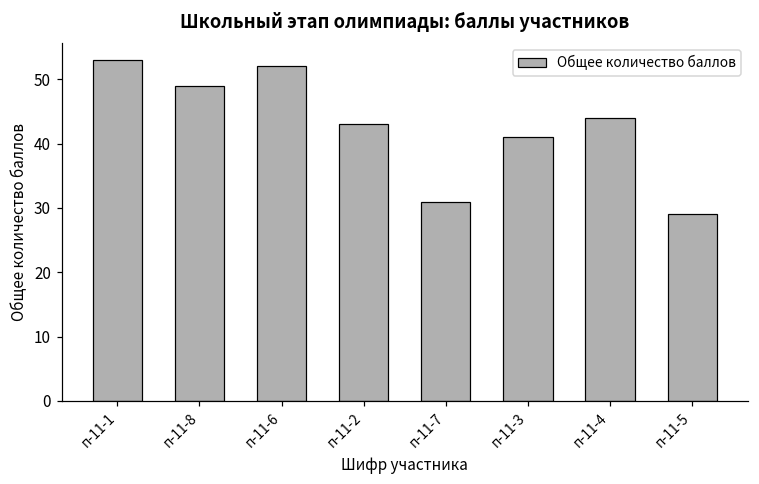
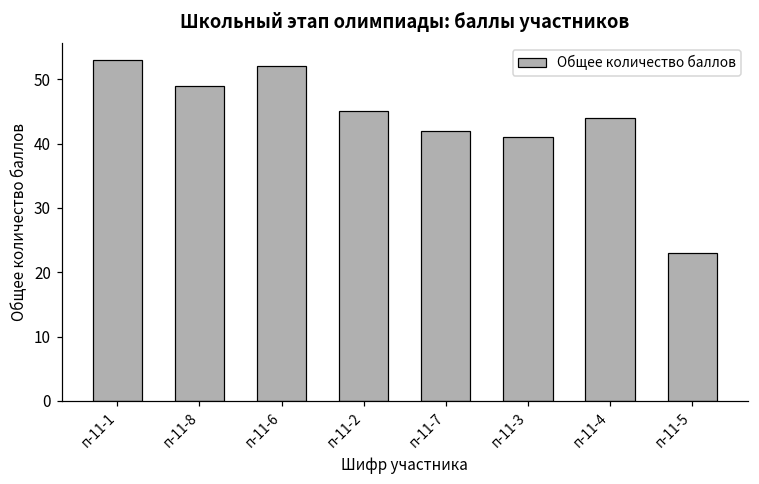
  {
    "п-11-1": 53,
    "п-11-8": 49,
    "п-11-6": 52,
-   "п-11-2": 43,
-   "п-11-7": 31,
+   "п-11-2": 45,
+   "п-11-7": 42,
    "п-11-3": 41,
    "п-11-4": 44,
-   "п-11-5": 29
+   "п-11-5": 23
  }
